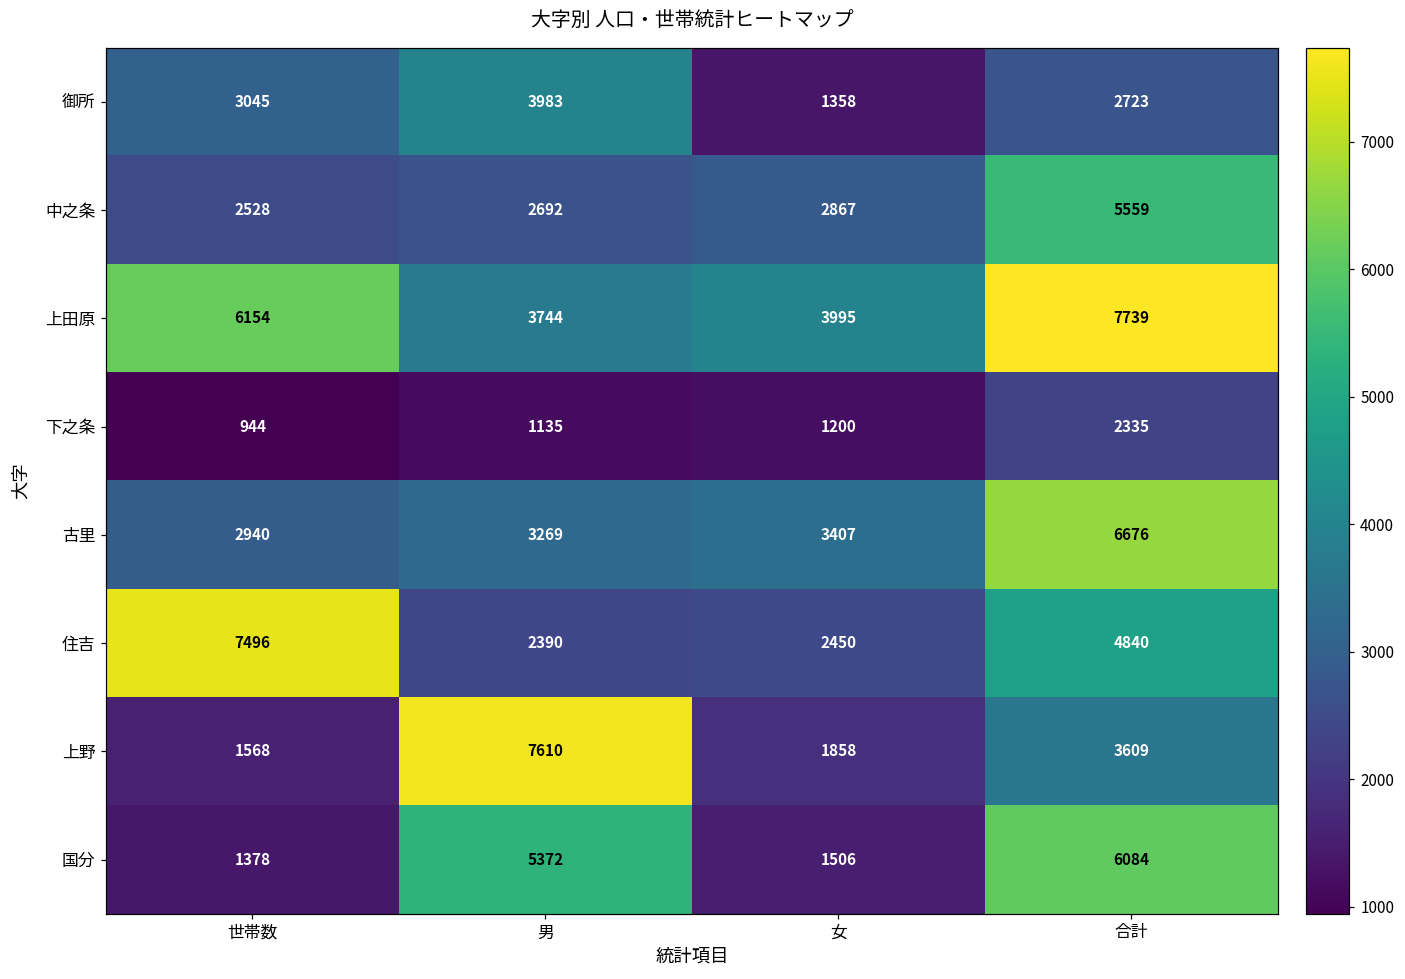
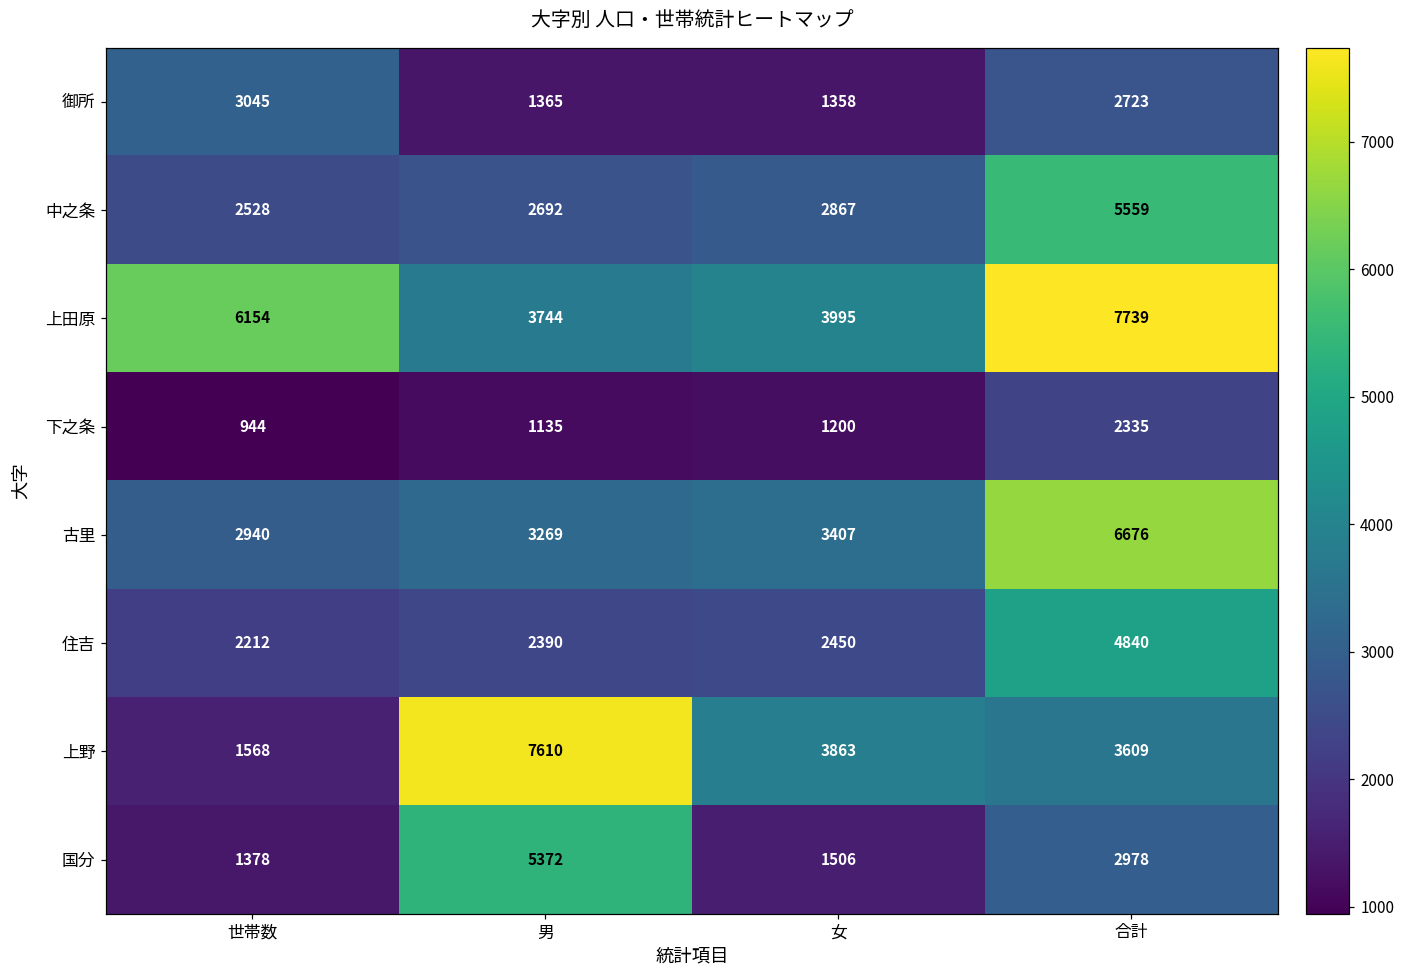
  {
    "御所": {
      "世帯数": 3045,
-     "男": 3983,
+     "男": 1365,
      "女": 1358,
      "合計": 2723
    },
    "中之条": {
      "世帯数": 2528,
      "男": 2692,
      "女": 2867,
      "合計": 5559
    },
    "上田原": {
      "世帯数": 6154,
      "男": 3744,
      "女": 3995,
      "合計": 7739
    },
    "下之条": {
      "世帯数": 944,
      "男": 1135,
      "女": 1200,
      "合計": 2335
    },
    "古里": {
      "世帯数": 2940,
      "男": 3269,
      "女": 3407,
      "合計": 6676
    },
    "住吉": {
-     "世帯数": 7496,
+     "世帯数": 2212,
      "男": 2390,
      "女": 2450,
      "合計": 4840
    },
    "上野": {
      "世帯数": 1568,
      "男": 7610,
-     "女": 1858,
+     "女": 3863,
      "合計": 3609
    },
    "国分": {
      "世帯数": 1378,
      "男": 5372,
      "女": 1506,
-     "合計": 6084
+     "合計": 2978
    }
  }
